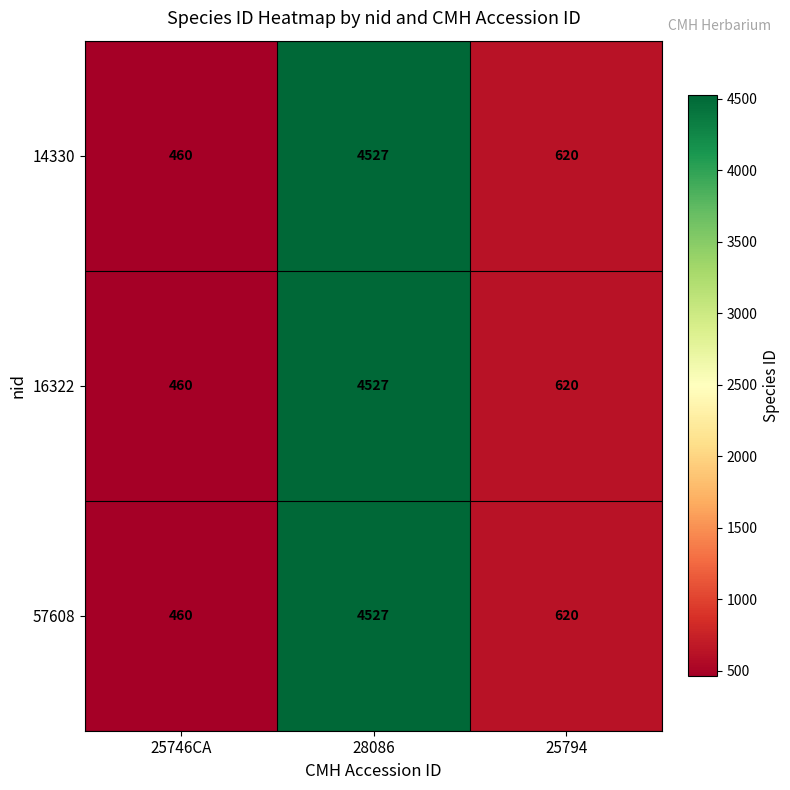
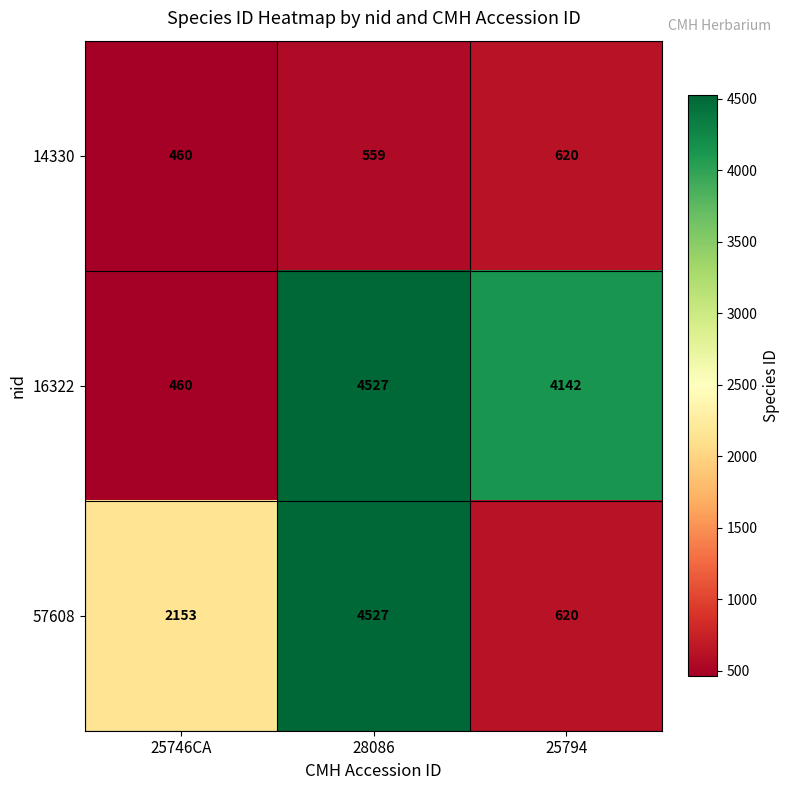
  {
    "14330": {
      "25746CA": 460,
-     "28086": 4527,
+     "28086": 559,
      "25794": 620
    },
    "16322": {
      "25746CA": 460,
      "28086": 4527,
-     "25794": 620
+     "25794": 4142
    },
    "57608": {
-     "25746CA": 460,
+     "25746CA": 2153,
      "28086": 4527,
      "25794": 620
    }
  }
